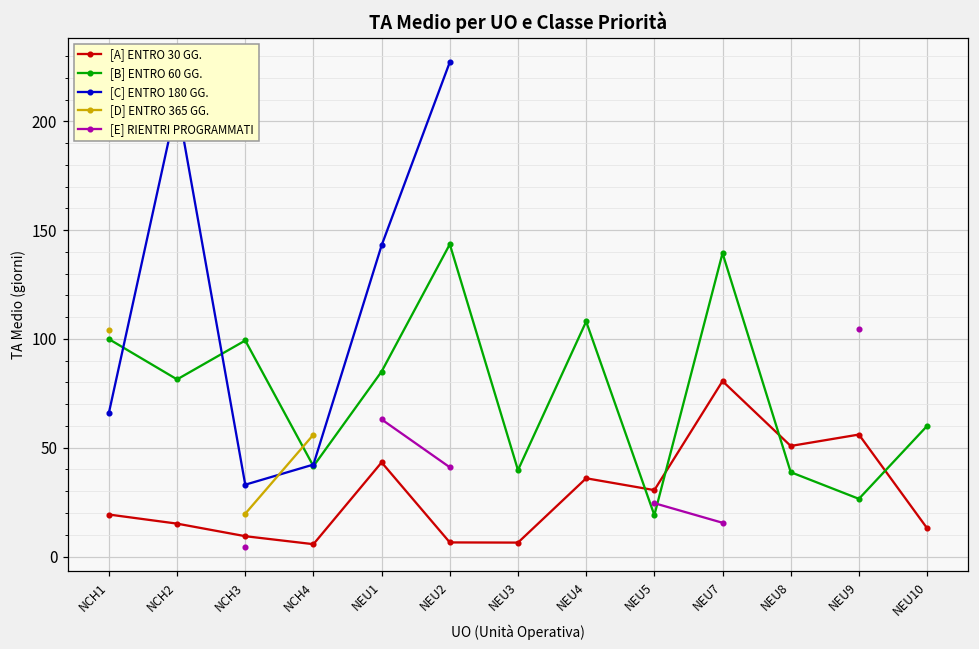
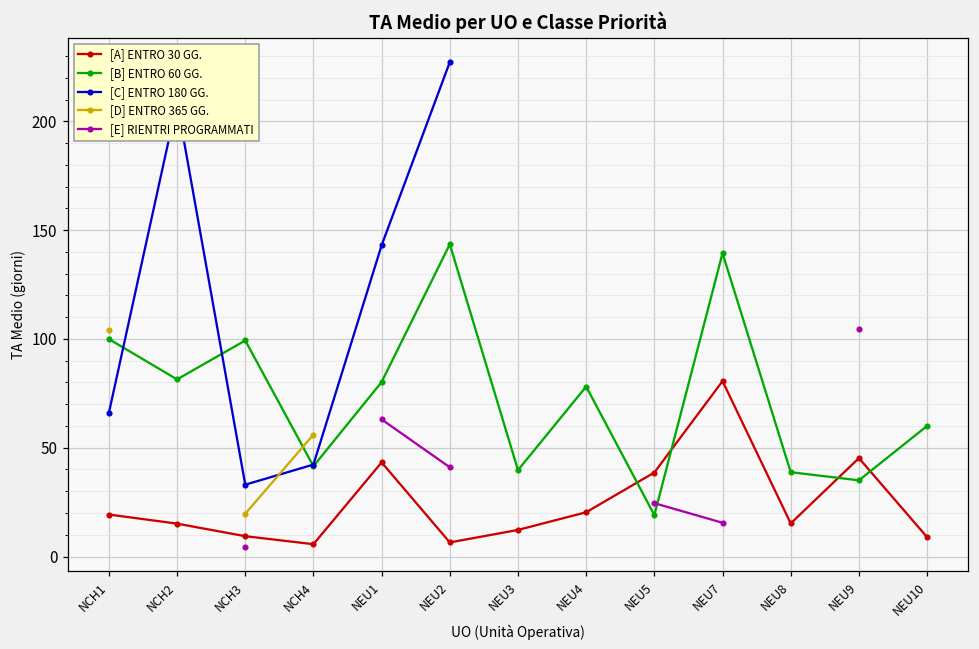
  {
    "[A] ENTRO 30 GG.": {
      "NCH1": 19,
      "NCH2": 15,
      "NCH3": 9,
      "NCH4": 6,
      "NEU1": 43,
      "NEU2": 6,
-     "NEU3": 6,
-     "NEU4": 36,
-     "NEU5": 31,
+     "NEU3": 12,
+     "NEU4": 20,
+     "NEU5": 39,
      "NEU7": 81,
-     "NEU8": 51,
-     "NEU9": 56,
-     "NEU10": 13
+     "NEU8": 15,
+     "NEU9": 45,
+     "NEU10": 9
    },
    "[B] ENTRO 60 GG.": {
      "NCH1": 100,
      "NCH2": 81,
      "NCH3": 99,
-     "NEU1": 85,
+     "NEU1": 80,
      "NEU2": 144,
      "NEU3": 40,
-     "NEU4": 108,
+     "NEU4": 78,
      "NEU5": 19,
      "NEU7": 139,
      "NEU8": 39,
-     "NEU9": 27,
+     "NEU9": 35,
      "NEU10": 60
    },
    "[C] ENTRO 180 GG.": {
      "NCH1": 66,
      "NCH3": 33,
      "NEU1": 143,
      "NEU2": 227
    },
    "[D] ENTRO 365 GG.": {
      "NCH1": 104,
      "NCH3": 20,
      "NCH4": 56
    },
    "[E] RIENTRI PROGRAMMATI": {
      "NCH3": 5,
      "NEU1": 63,
      "NEU2": 41,
      "NEU5": 25,
      "NEU7": 16,
      "NEU9": 105
    }
  }
